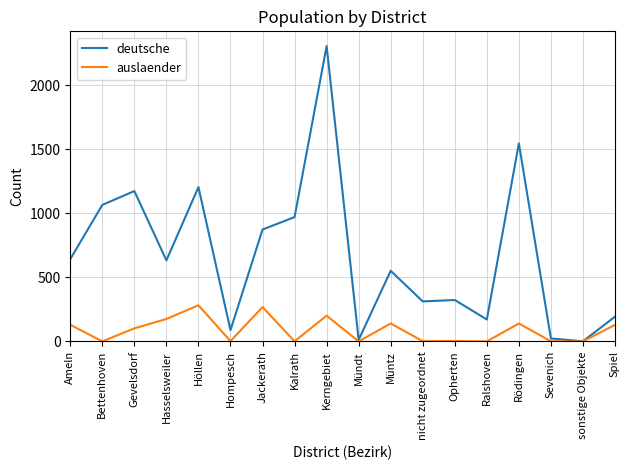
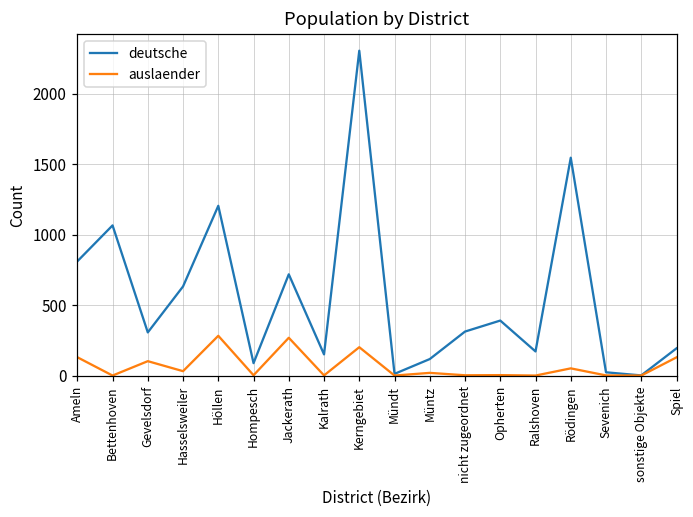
  {
    "deutsche": {
-     "Ameln": 640,
+     "Ameln": 810,
      "Bettenhoven": 1070,
-     "Gevelsdorf": 1170,
+     "Gevelsdorf": 310,
      "Hasselsweiler": 630,
      "Höllen": 1200,
      "Hompesch": 90,
-     "Jackerath": 870,
-     "Kalrath": 970,
+     "Jackerath": 720,
+     "Kalrath": 150,
      "Kerngebiet": 2300,
-     "Müntz": 550,
+     "Müntz": 120,
      "nicht zugeordnet": 310,
-     "Opherten": 320,
+     "Opherten": 390,
      "Ralshoven": 170,
      "Rödingen": 1550,
      "Sevenich": 20,
      "Spiel": 190
    },
    "auslaender": {
      "Ameln": 130,
      "Bettenhoven": 0,
      "Gevelsdorf": 100,
-     "Hasselsweiler": 180,
+     "Hasselsweiler": 30,
      "Höllen": 280,
      "Hompesch": 0,
      "Jackerath": 270,
      "Kalrath": 0,
      "Kerngebiet": 200,
-     "Müntz": 140,
+     "Müntz": 20,
      "nicht zugeordnet": 0,
      "Opherten": 0,
      "Ralshoven": 0,
-     "Rödingen": 140,
+     "Rödingen": 50,
      "Sevenich": 0,
      "Spiel": 130
    }
  }
